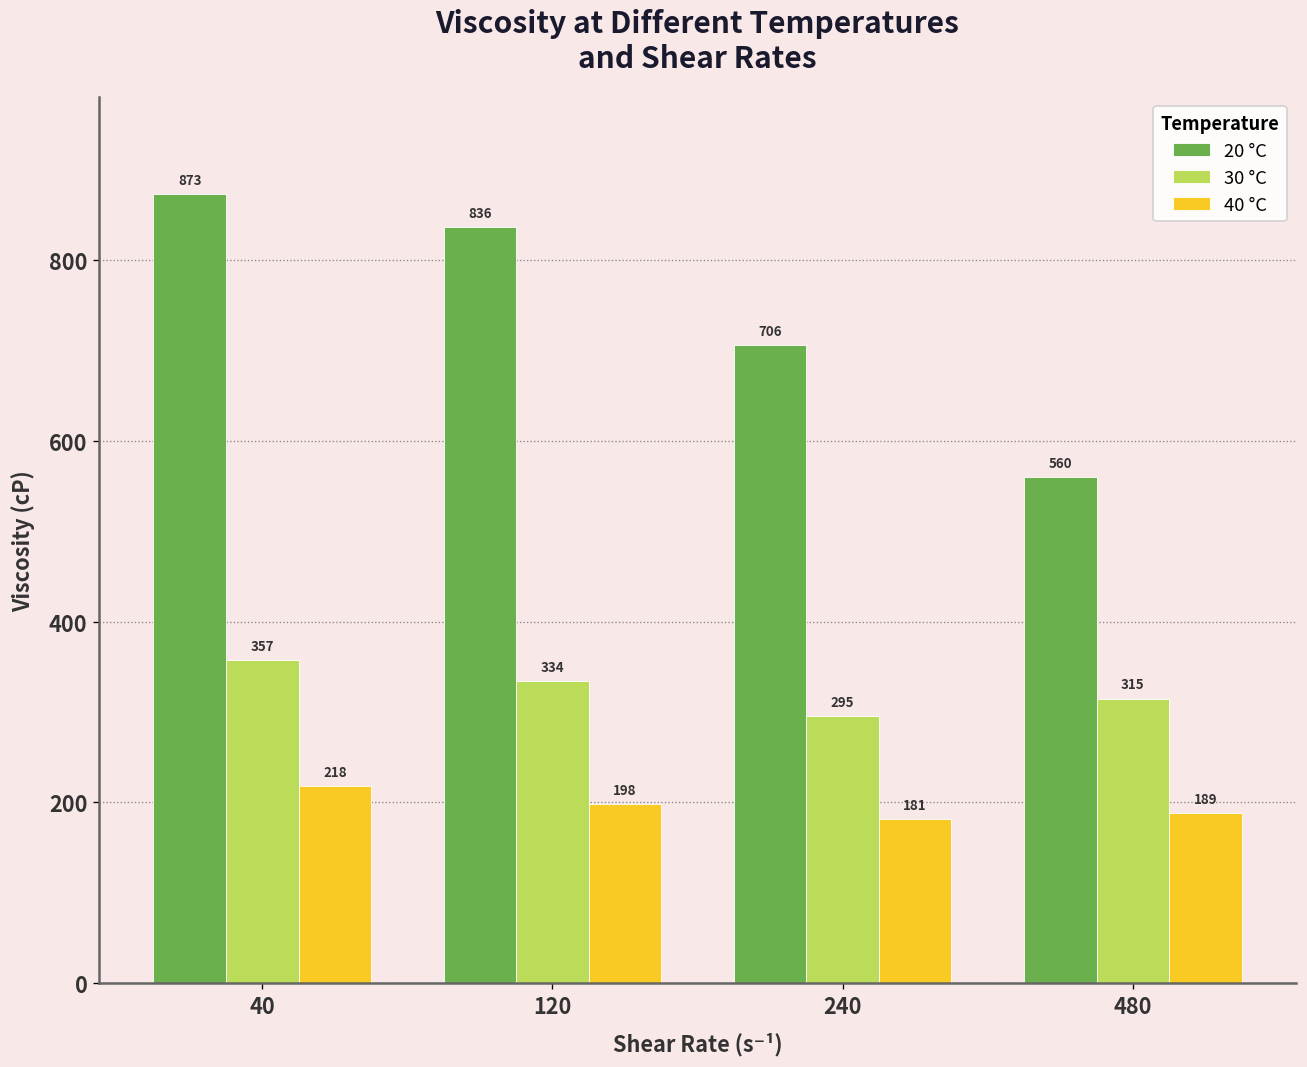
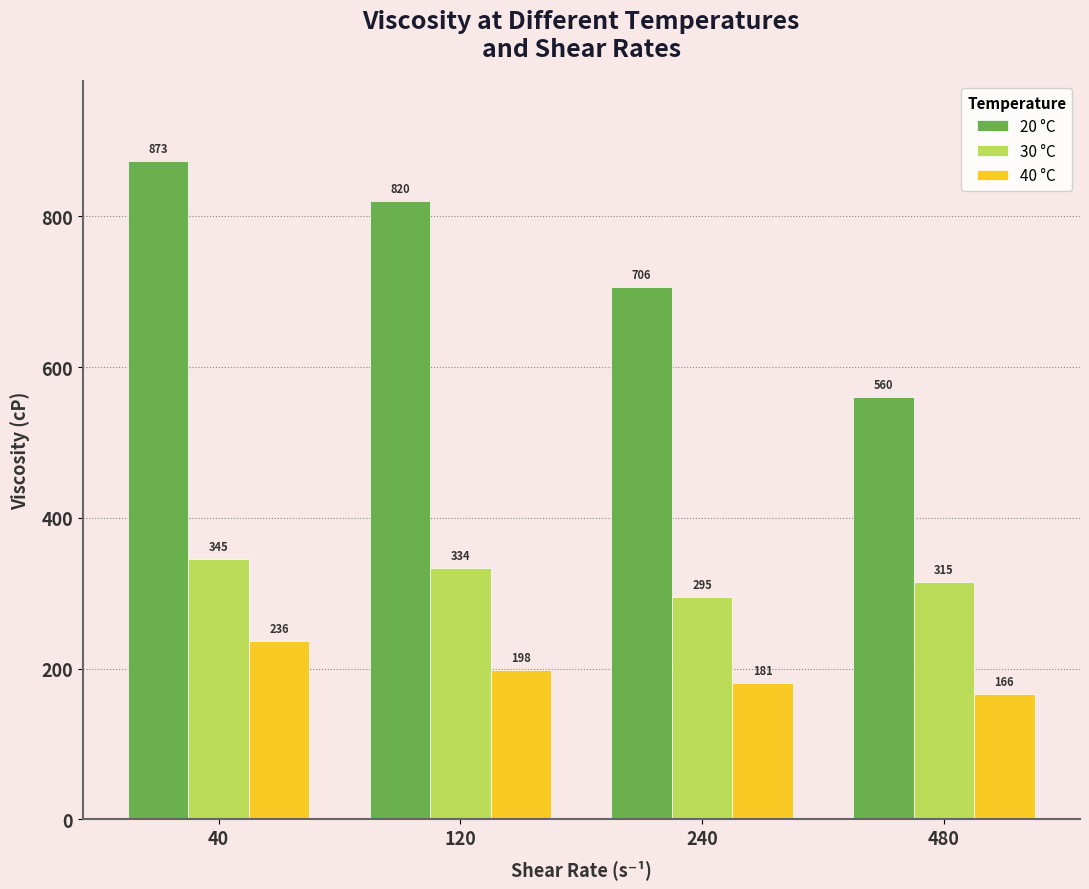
  {
    "20 °C": {
      "40": 873,
-     "120": 836,
+     "120": 820,
      "240": 706,
      "480": 560
    },
    "30 °C": {
-     "40": 357,
+     "40": 345,
      "120": 334,
      "240": 295,
      "480": 315
    },
    "40 °C": {
-     "40": 218,
+     "40": 236,
      "120": 198,
      "240": 181,
-     "480": 189
+     "480": 166
    }
  }
